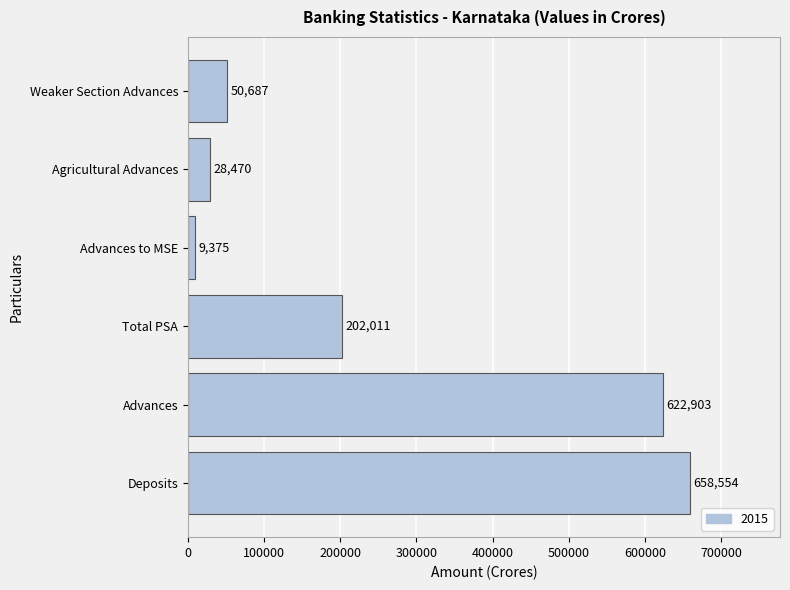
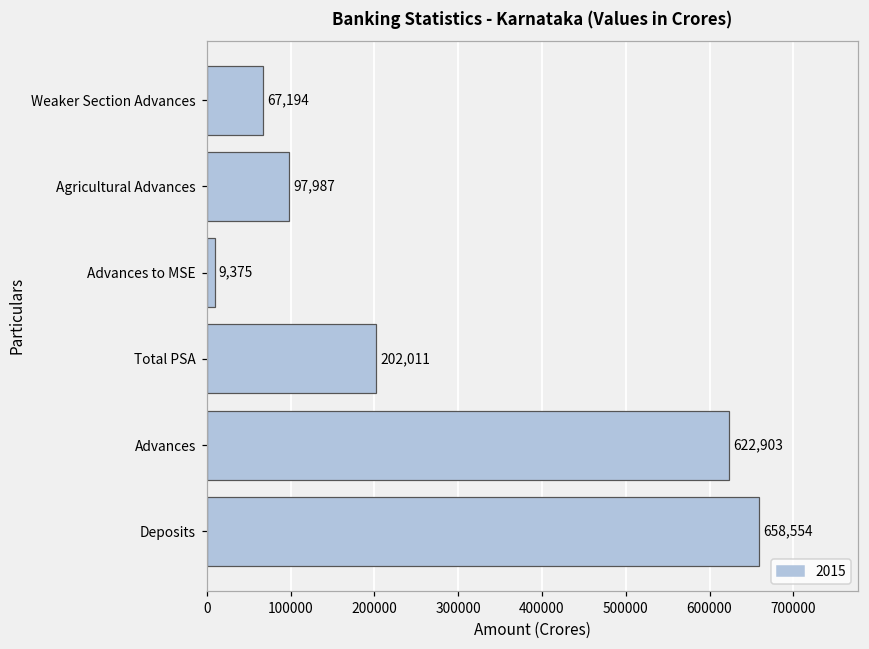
  {
-   "Weaker Section Advances": "50,687",
-   "Agricultural Advances": "28,470",
+   "Weaker Section Advances": "67,194",
+   "Agricultural Advances": "97,987",
    "Advances to MSE": "9,375",
    "Total PSA": "202,011",
    "Advances": "622,903",
    "Deposits": "658,554"
  }
